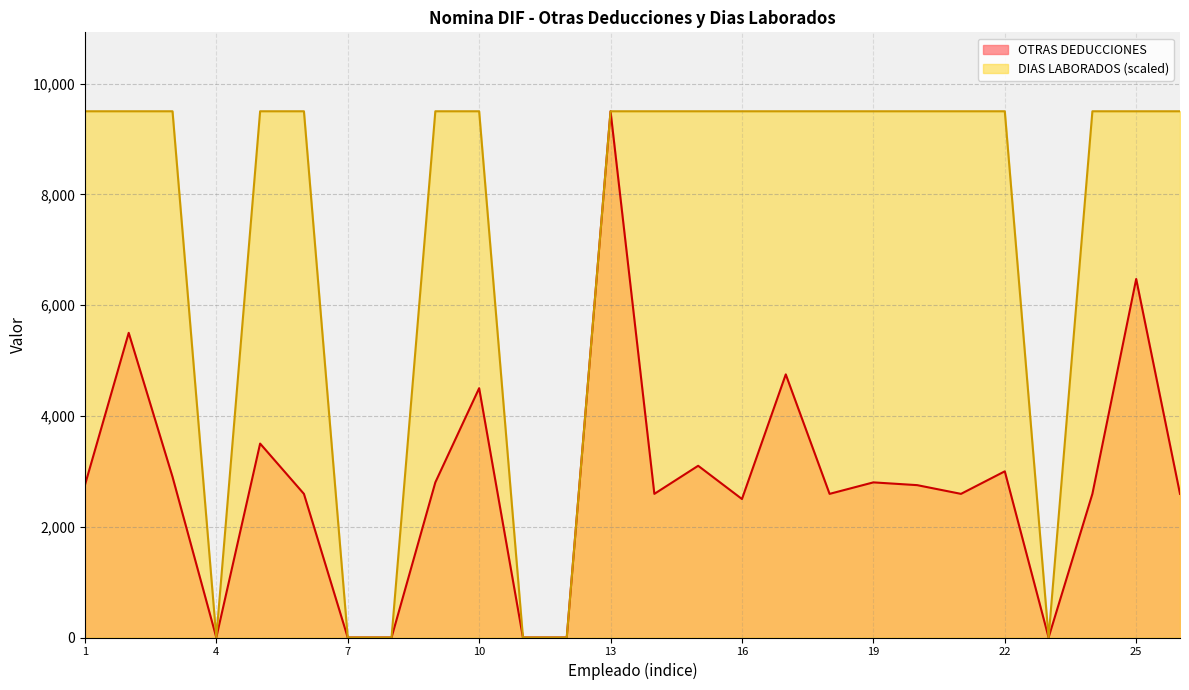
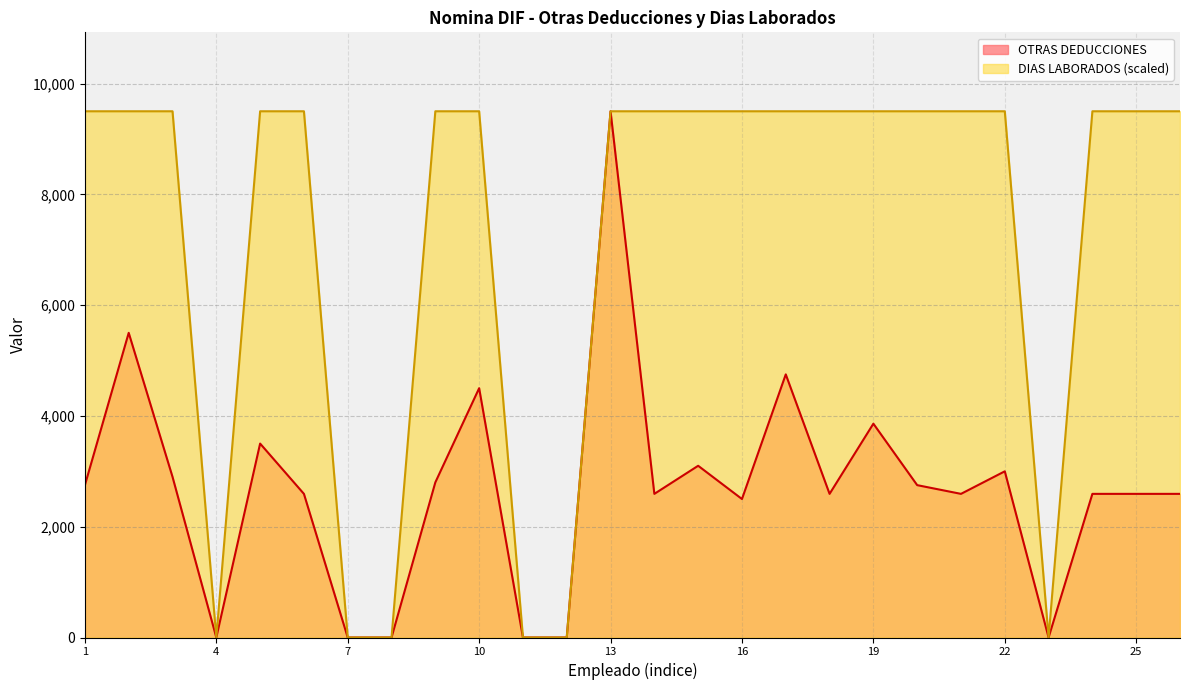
  {
    "OTRAS DEDUCCIONES": {
      "1": "2,800",
      "10": "4,500",
      "16": "2,500",
-     "19": "2,800",
+     "19": "3,900",
      "22": "3,000",
-     "25": "6,500"
+     "25": "2,600"
    },
    "DIAS LABORADOS (scaled)": {
      "1": "9,500",
      "10": "9,500",
      "16": "9,500",
      "19": "9,500",
      "22": "9,500",
      "25": "9,500"
    }
  }
